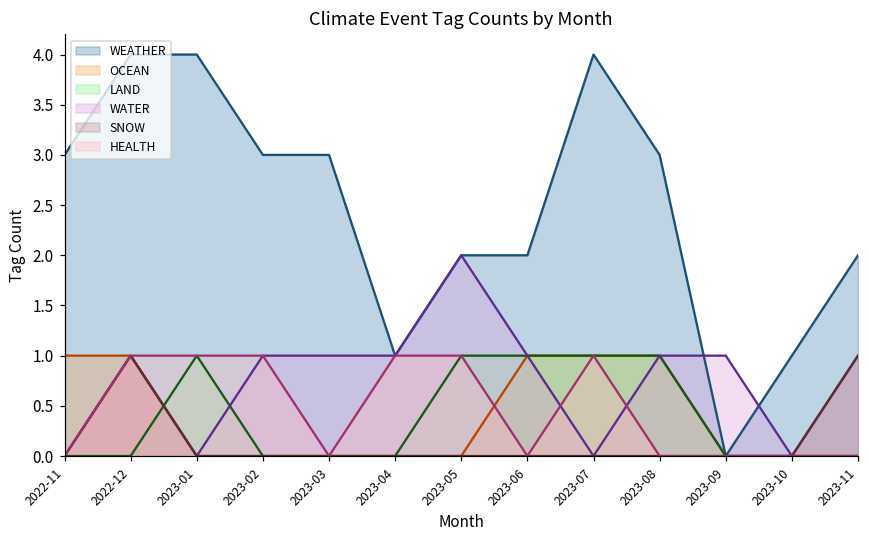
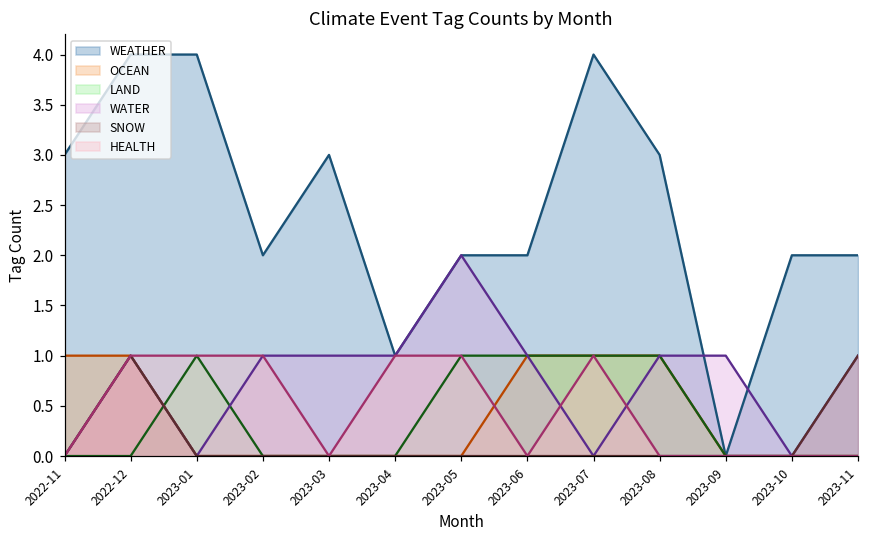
  {
    "WEATHER": {
      "2022-11": 3,
      "2023-01": 4,
-     "2023-02": 3,
+     "2023-02": 2,
      "2023-03": 3,
      "2023-06": 2,
      "2023-07": 4,
      "2023-08": 3,
-     "2023-10": 1,
+     "2023-10": 2,
      "2023-11": 2
    }
  }
